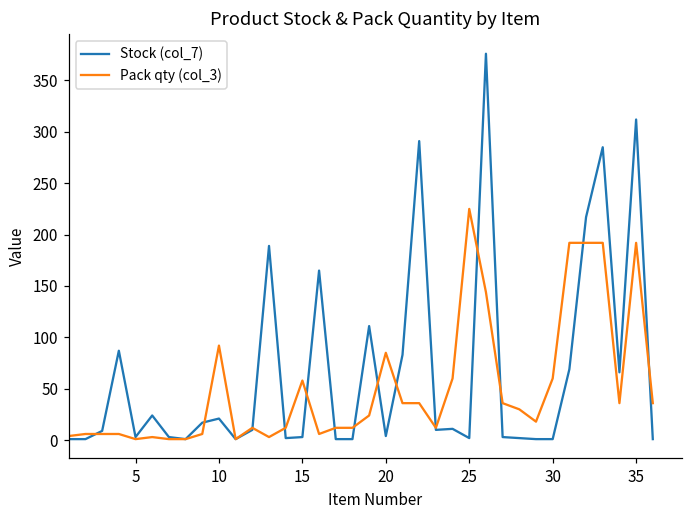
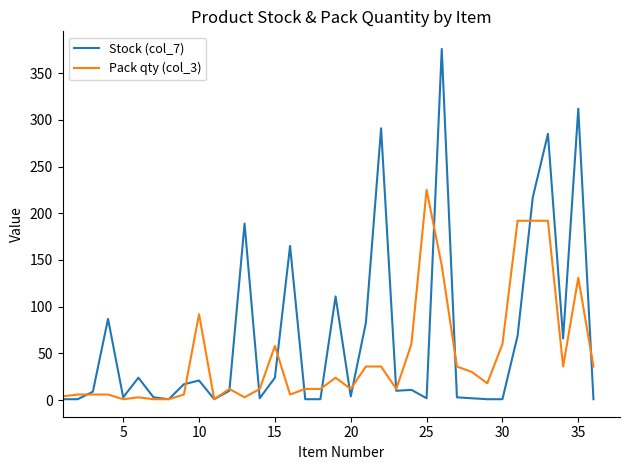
  {
    "Stock (col_7)": {
      "10": 20,
-     "15": 0,
+     "15": 20,
      "20": 0,
      "25": 0,
      "30": 0,
      "35": 310
    },
    "Pack qty (col_3)": {
      "10": 90,
      "15": 60,
-     "20": 90,
+     "20": 10,
      "25": 230,
      "30": 60,
-     "35": 190
+     "35": 130
    }
  }
